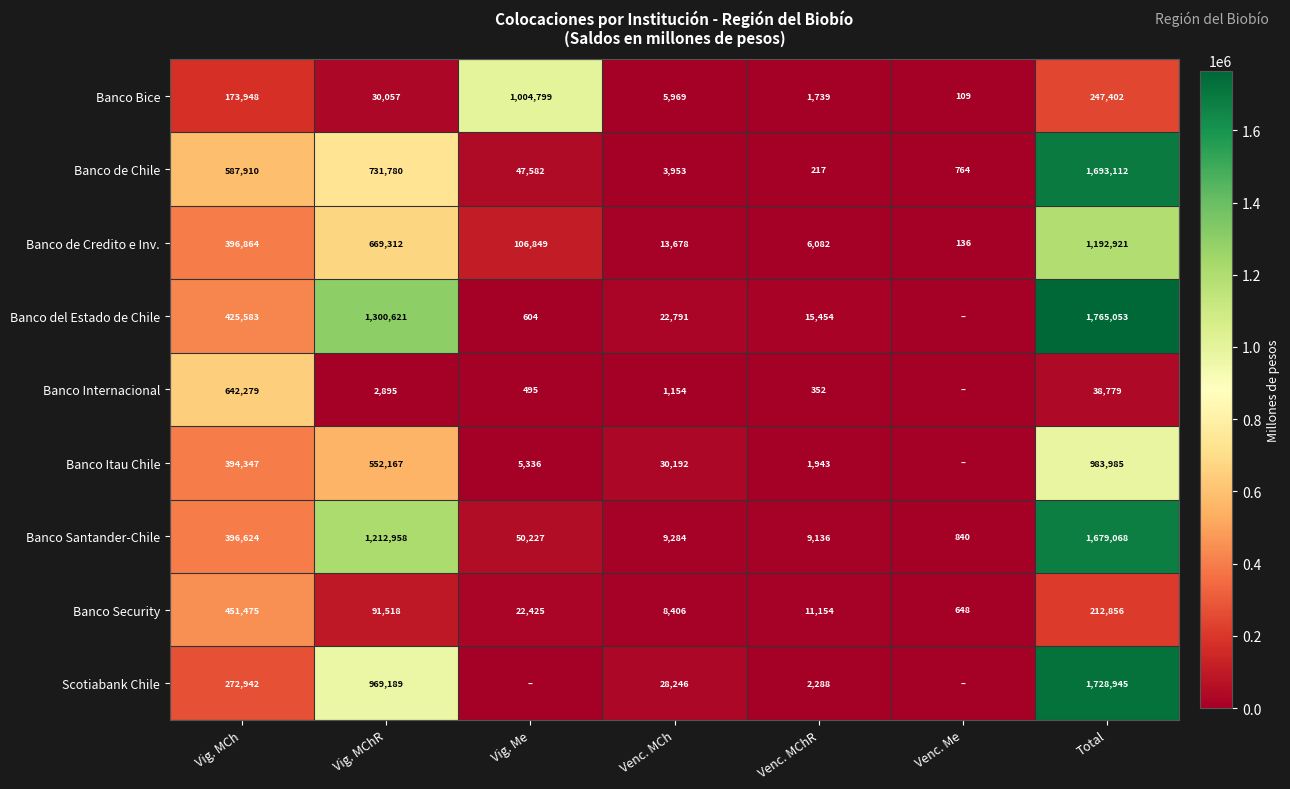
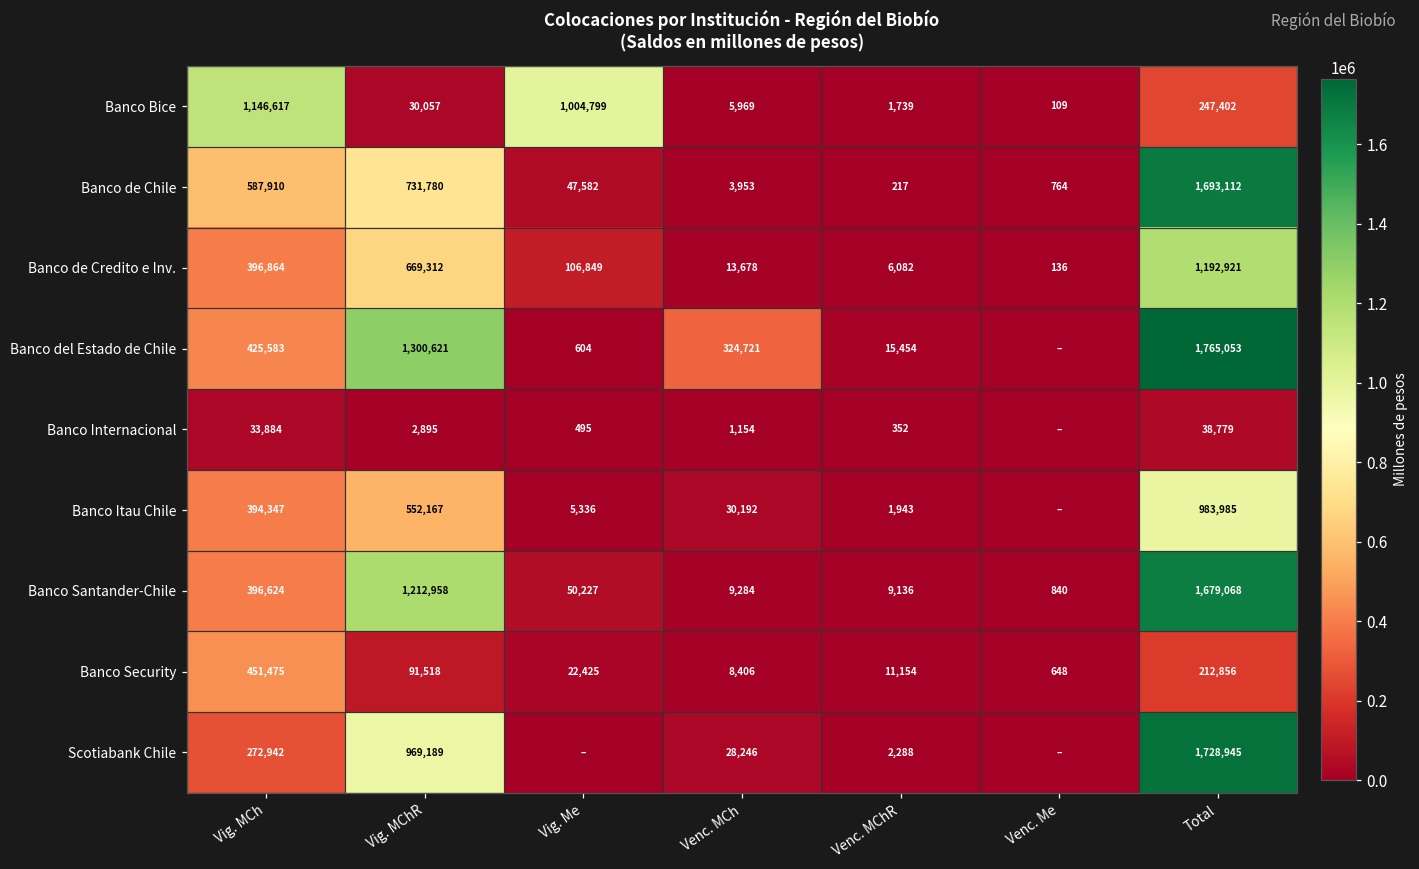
  {
    "Banco Bice": {
-     "Vig. MCh": "173,948",
+     "Vig. MCh": "1,146,617",
      "Vig. MChR": "30,057",
      "Vig. Me": "1,004,799",
      "Venc. MCh": "5,969",
      "Venc. MChR": "1,739",
      "Venc. Me": "109",
      "Total": "247,402"
    },
    "Banco de Chile": {
      "Vig. MCh": "587,910",
      "Vig. MChR": "731,780",
      "Vig. Me": "47,582",
      "Venc. MCh": "3,953",
      "Venc. MChR": "217",
      "Venc. Me": "764",
      "Total": "1,693,112"
    },
    "Banco de Credito e Inv.": {
      "Vig. MCh": "396,864",
      "Vig. MChR": "669,312",
      "Vig. Me": "106,849",
      "Venc. MCh": "13,678",
      "Venc. MChR": "6,082",
      "Venc. Me": "136",
      "Total": "1,192,921"
    },
    "Banco del Estado de Chile": {
      "Vig. MCh": "425,583",
      "Vig. MChR": "1,300,621",
      "Vig. Me": "604",
-     "Venc. MCh": "22,791",
+     "Venc. MCh": "324,721",
      "Venc. MChR": "15,454",
      "Total": "1,765,053"
    },
    "Banco Internacional": {
-     "Vig. MCh": "642,279",
+     "Vig. MCh": "33,884",
      "Vig. MChR": "2,895",
      "Vig. Me": "495",
      "Venc. MCh": "1,154",
      "Venc. MChR": "352",
      "Total": "38,779"
    },
    "Banco Itau Chile": {
      "Vig. MCh": "394,347",
      "Vig. MChR": "552,167",
      "Vig. Me": "5,336",
      "Venc. MCh": "30,192",
      "Venc. MChR": "1,943",
      "Total": "983,985"
    },
    "Banco Santander-Chile": {
      "Vig. MCh": "396,624",
      "Vig. MChR": "1,212,958",
      "Vig. Me": "50,227",
      "Venc. MCh": "9,284",
      "Venc. MChR": "9,136",
      "Venc. Me": "840",
      "Total": "1,679,068"
    },
    "Banco Security": {
      "Vig. MCh": "451,475",
      "Vig. MChR": "91,518",
      "Vig. Me": "22,425",
      "Venc. MCh": "8,406",
      "Venc. MChR": "11,154",
      "Venc. Me": "648",
      "Total": "212,856"
    },
    "Scotiabank Chile": {
      "Vig. MCh": "272,942",
      "Vig. MChR": "969,189",
      "Venc. MCh": "28,246",
      "Venc. MChR": "2,288",
      "Total": "1,728,945"
    }
  }
